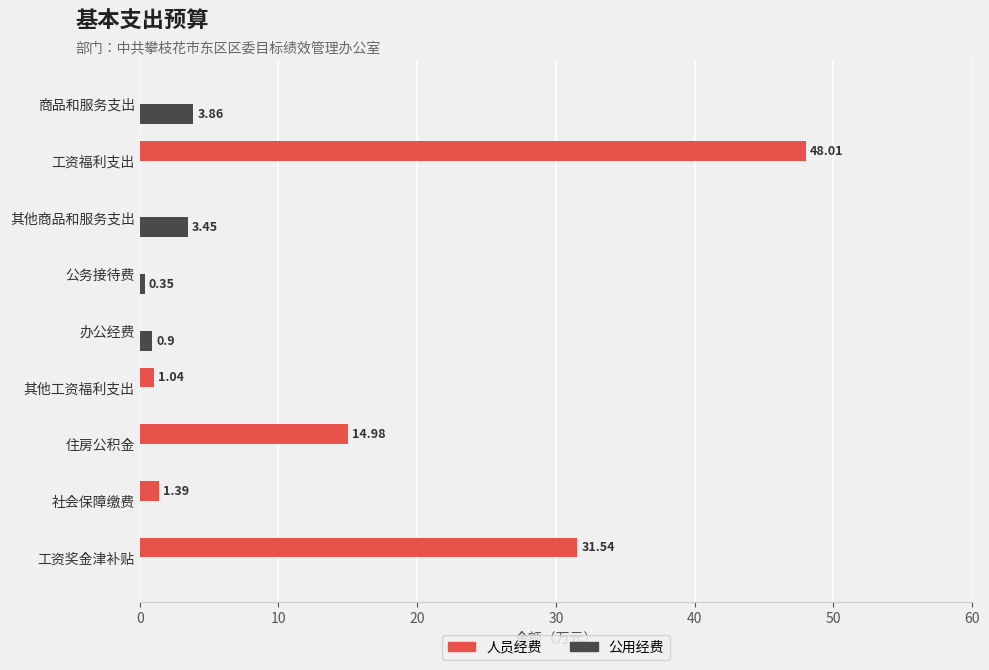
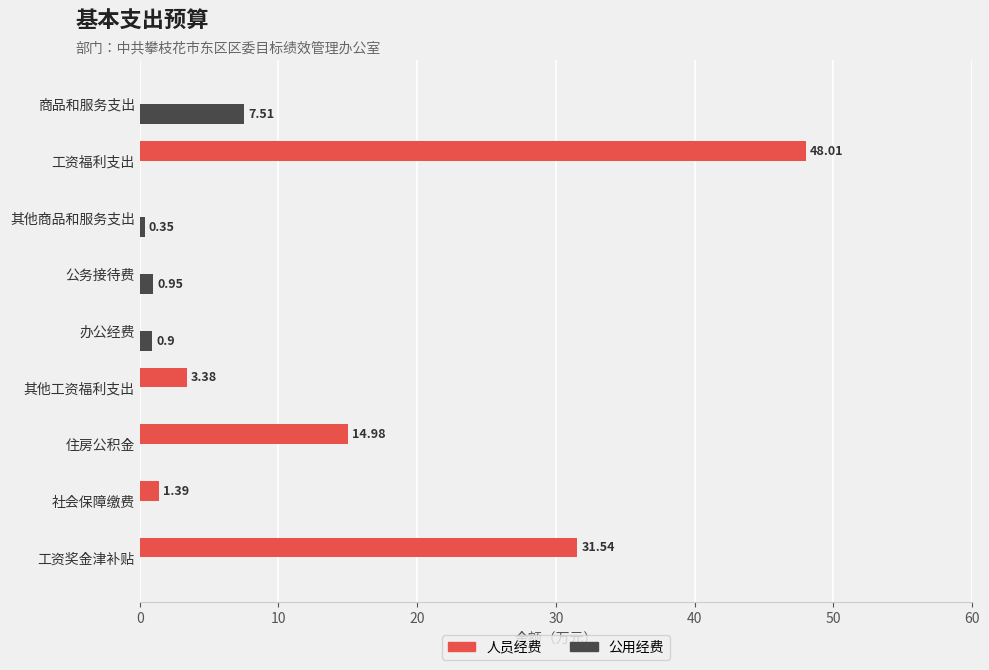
  {
    "人员经费": {
      "工资福利支出": 48.01,
-     "其他工资福利支出": 1.04,
+     "其他工资福利支出": 3.38,
      "住房公积金": 14.98,
      "社会保障缴费": 1.39,
      "工资奖金津补贴": 31.54
    },
    "公用经费": {
-     "商品和服务支出": 3.86,
-     "其他商品和服务支出": 3.45,
-     "公务接待费": 0.35,
+     "商品和服务支出": 7.51,
+     "其他商品和服务支出": 0.35,
+     "公务接待费": 0.95,
      "办公经费": 0.9
    }
  }
